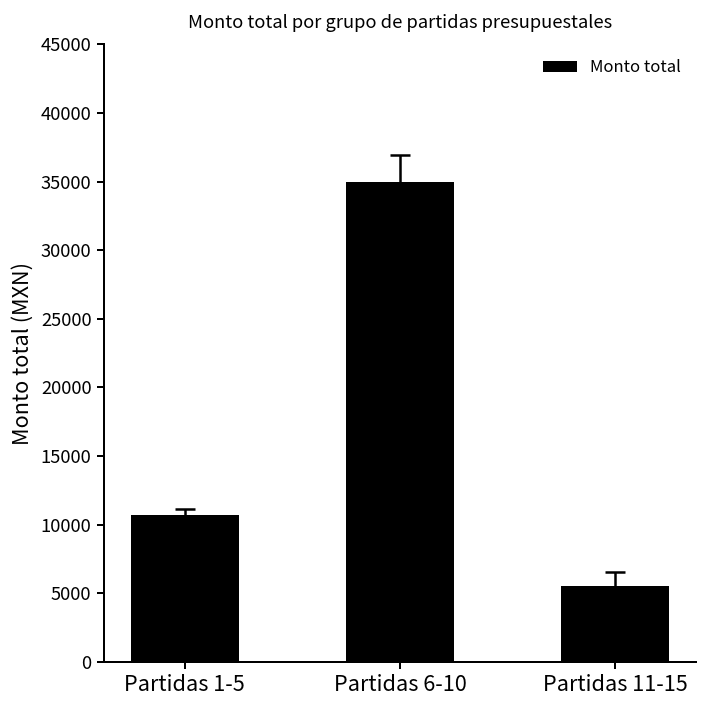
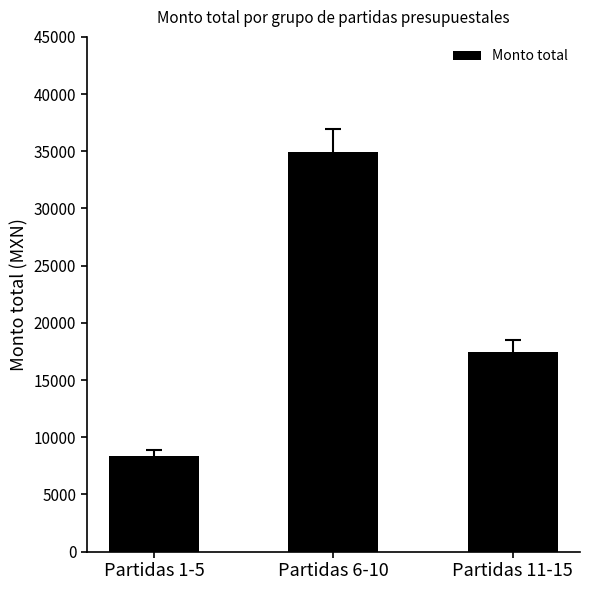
  {
    "Monto total": {
-     "Partidas 1-5": 10700,
+     "Partidas 1-5": 8400,
      "Partidas 6-10": 34900,
-     "Partidas 11-15": 5500
+     "Partidas 11-15": 17500
    }
  }
